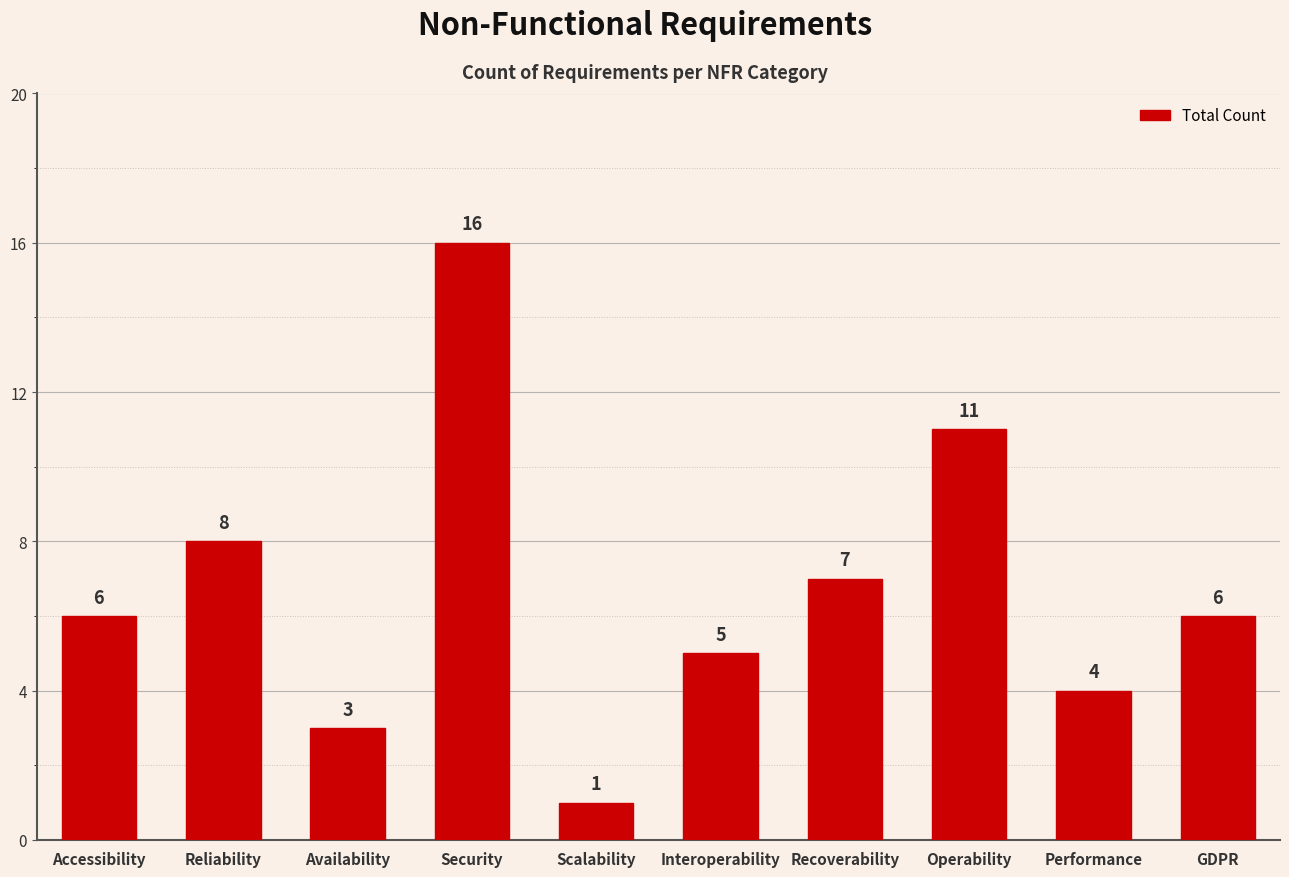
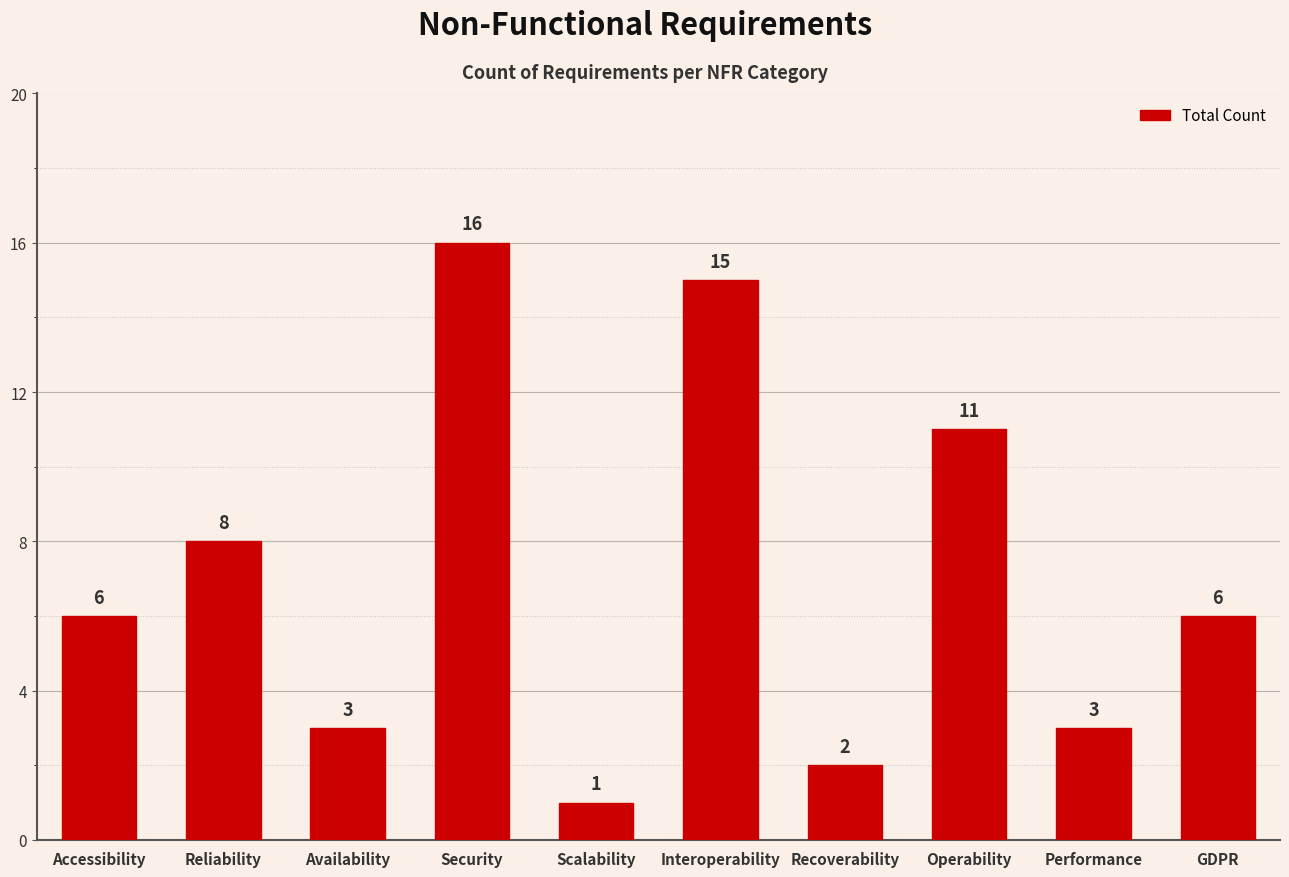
  {
    "Accessibility": 6,
    "Reliability": 8,
    "Availability": 3,
    "Security": 16,
    "Scalability": 1,
-   "Interoperability": 5,
-   "Recoverability": 7,
+   "Interoperability": 15,
+   "Recoverability": 2,
    "Operability": 11,
-   "Performance": 4,
+   "Performance": 3,
    "GDPR": 6
  }
